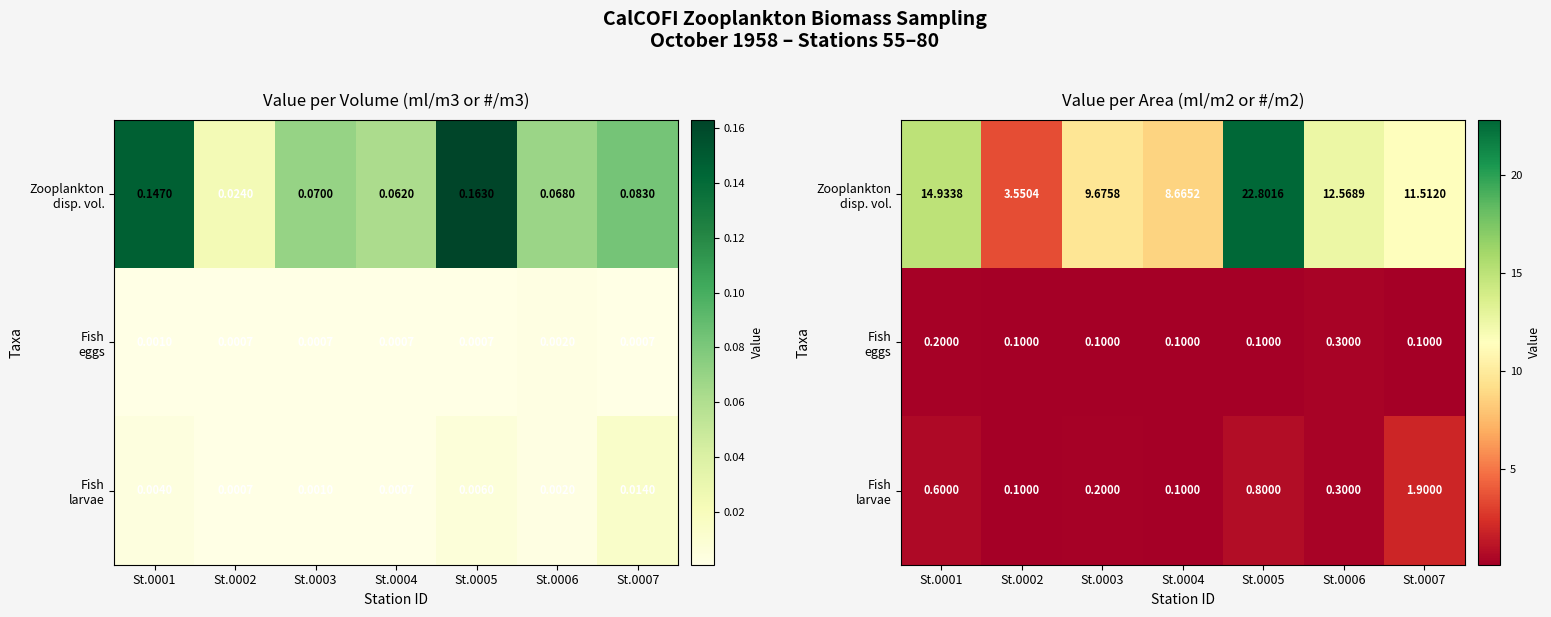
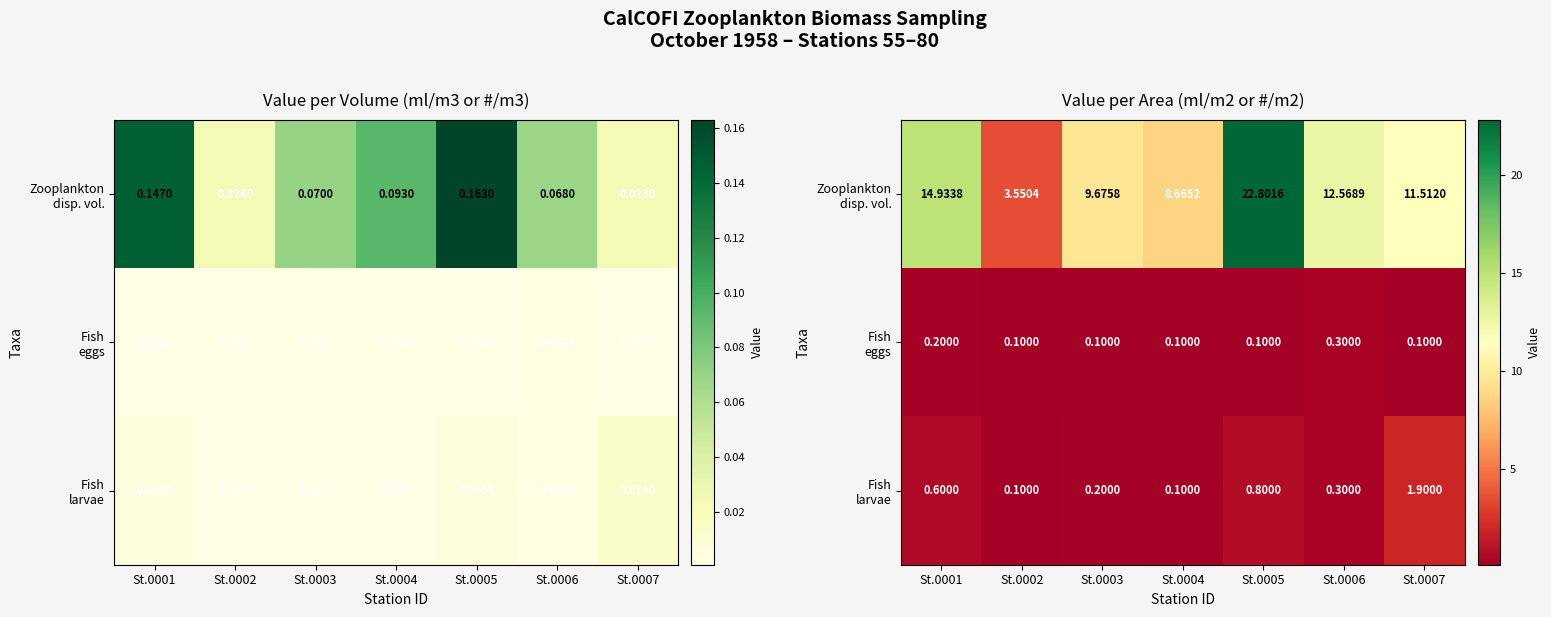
  {
    "Value per Volume (ml/m3 or #/m3)": {
      "Zooplankton disp. vol.": {
        "St.0001": 0.1470,
        "St.0002": 0.0240,
        "St.0003": 0.0700,
-       "St.0004": 0.0620,
+       "St.0004": 0.0930,
        "St.0005": 0.1630,
        "St.0006": 0.0680,
-       "St.0007": 0.0830
+       "St.0007": 0.0230
      },
      "Fish larvae": {
        "St.0007": 0.0140
      }
    },
    "Value per Area (ml/m2 or #/m2)": {
      "Zooplankton disp. vol.": {
        "St.0001": 14.9338,
        "St.0002": 3.5504,
        "St.0003": 9.6758,
        "St.0004": 8.6652,
        "St.0005": 22.8016,
        "St.0006": 12.5689,
        "St.0007": 11.5120
      },
      "Fish eggs": {
        "St.0001": 0.2000,
        "St.0002": 0.1000,
        "St.0003": 0.1000,
        "St.0004": 0.1000,
        "St.0005": 0.1000,
        "St.0006": 0.3000,
        "St.0007": 0.1000
      },
      "Fish larvae": {
        "St.0001": 0.6000,
        "St.0002": 0.1000,
        "St.0003": 0.2000,
        "St.0004": 0.1000,
        "St.0005": 0.8000,
        "St.0006": 0.3000,
        "St.0007": 1.9000
      }
    }
  }
